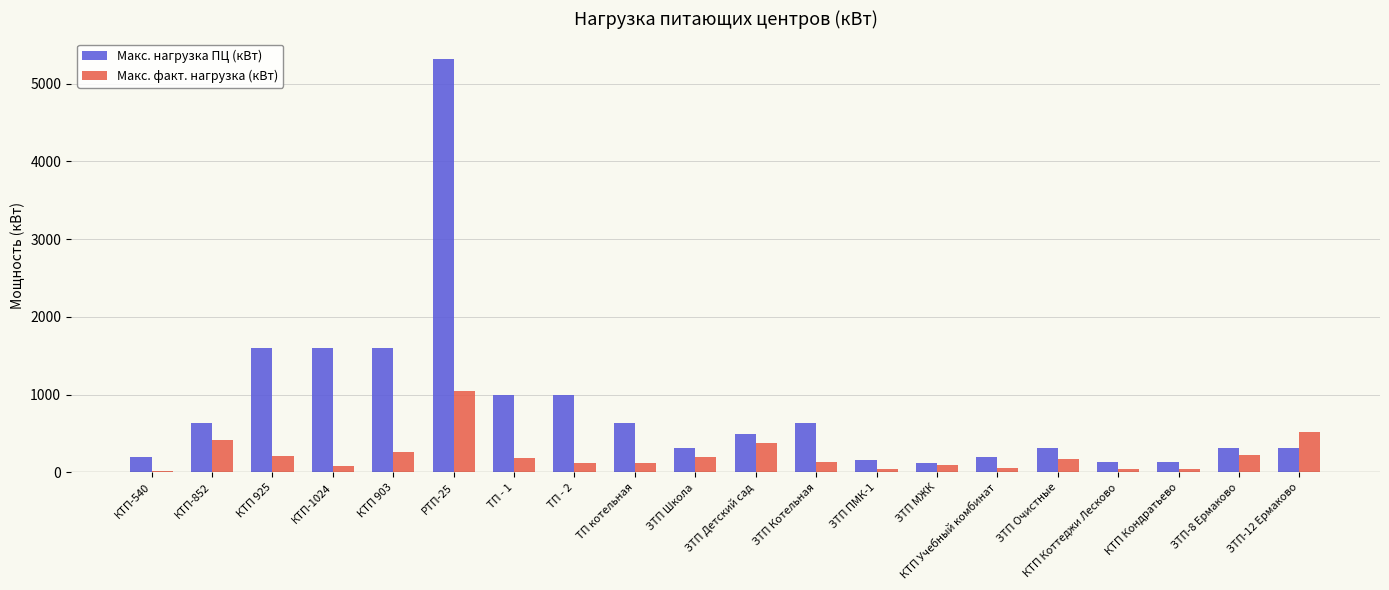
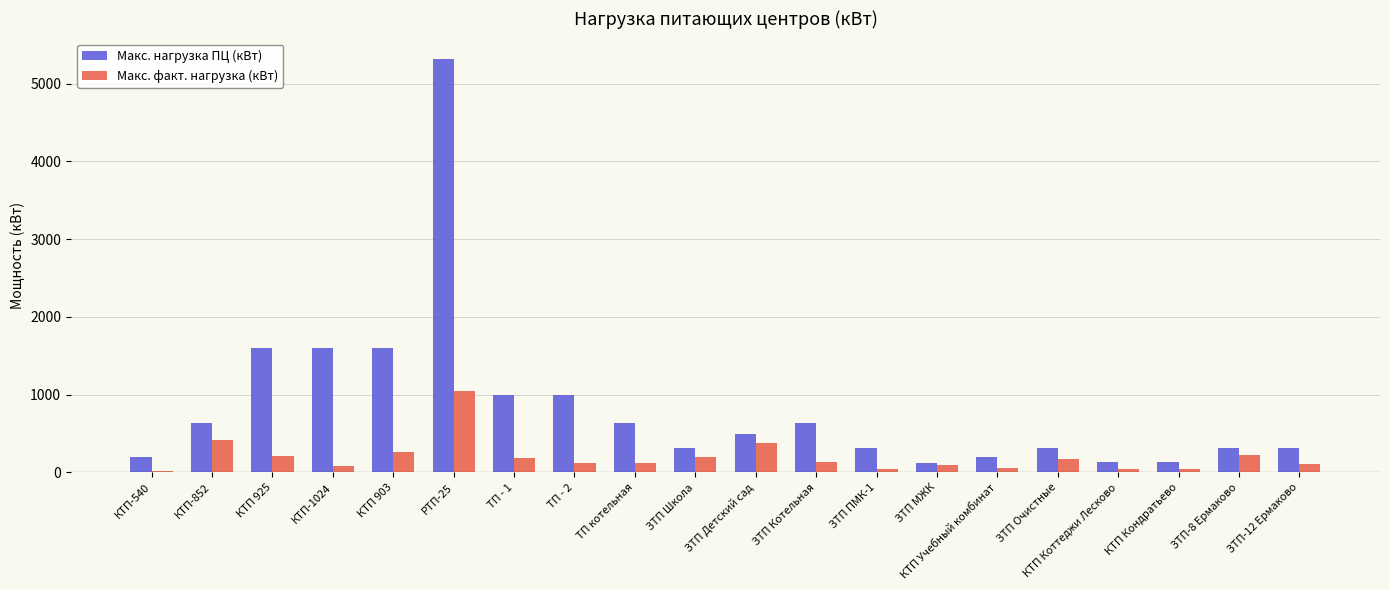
  {
    "Макс. нагрузка ПЦ (кВт)": {
      "КТП-540": 200,
      "КТП-852": 600,
      "КТП 925": 1600,
      "КТП-1024": 1600,
      "КТП 903": 1600,
      "РТП-25": 5300,
      "ТП - 1": 1000,
      "ТП - 2": 1000,
      "ТП котельная": 600,
      "ЗТП Школа": 300,
      "ЗТП Детский сад": 500,
      "ЗТП Котельная": 600,
-     "ЗТП ПМК-1": 200,
+     "ЗТП ПМК-1": 300,
      "ЗТП МЖК": 100,
      "КТП Учебный комбинат": 200,
      "ЗТП Очистные": 300,
      "КТП Коттеджи Лесково": 100,
      "КТП Кондратьево": 100,
      "ЗТП-8 Ермаково": 300,
      "ЗТП-12 Ермаково": 300
    },
    "Макс. факт. нагрузка (кВт)": {
      "КТП-852": 400,
      "КТП 925": 200,
      "КТП-1024": 100,
      "КТП 903": 300,
      "РТП-25": 1100,
      "ТП - 1": 200,
      "ТП - 2": 100,
      "ТП котельная": 100,
      "ЗТП Школа": 200,
      "ЗТП Детский сад": 400,
      "ЗТП Котельная": 100,
      "ЗТП ПМК-1": 0,
      "ЗТП МЖК": 100,
      "КТП Учебный комбинат": 100,
      "ЗТП Очистные": 200,
      "КТП Коттеджи Лесково": 0,
      "КТП Кондратьево": 100,
      "ЗТП-8 Ермаково": 200,
-     "ЗТП-12 Ермаково": 500
+     "ЗТП-12 Ермаково": 100
    }
  }
